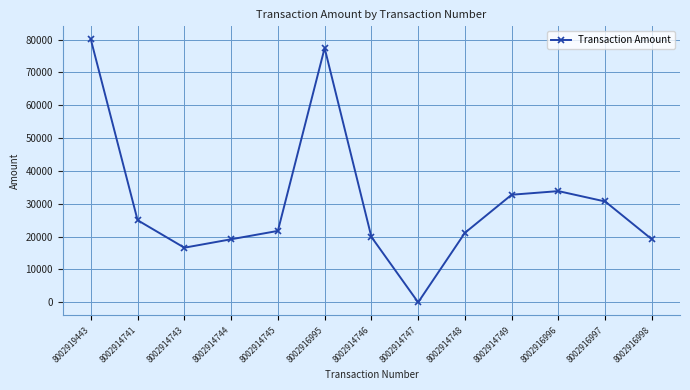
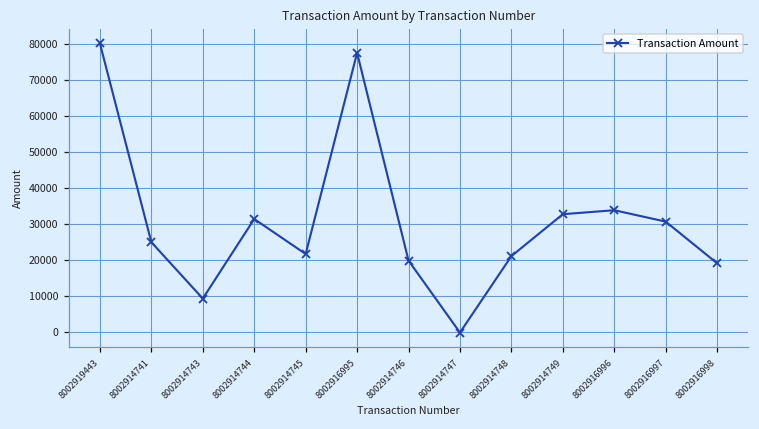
  {
    "8002919443": 80000,
    "8002914741": 25000,
-   "8002914743": 17000,
-   "8002914744": 19000,
+   "8002914743": 9000,
+   "8002914744": 31000,
    "8002914745": 22000,
    "8002916995": 77000,
    "8002914746": 20000,
    "8002914747": 0,
    "8002914748": 21000,
    "8002914749": 33000,
    "8002916996": 34000,
    "8002916997": 31000,
    "8002916998": 19000
  }
